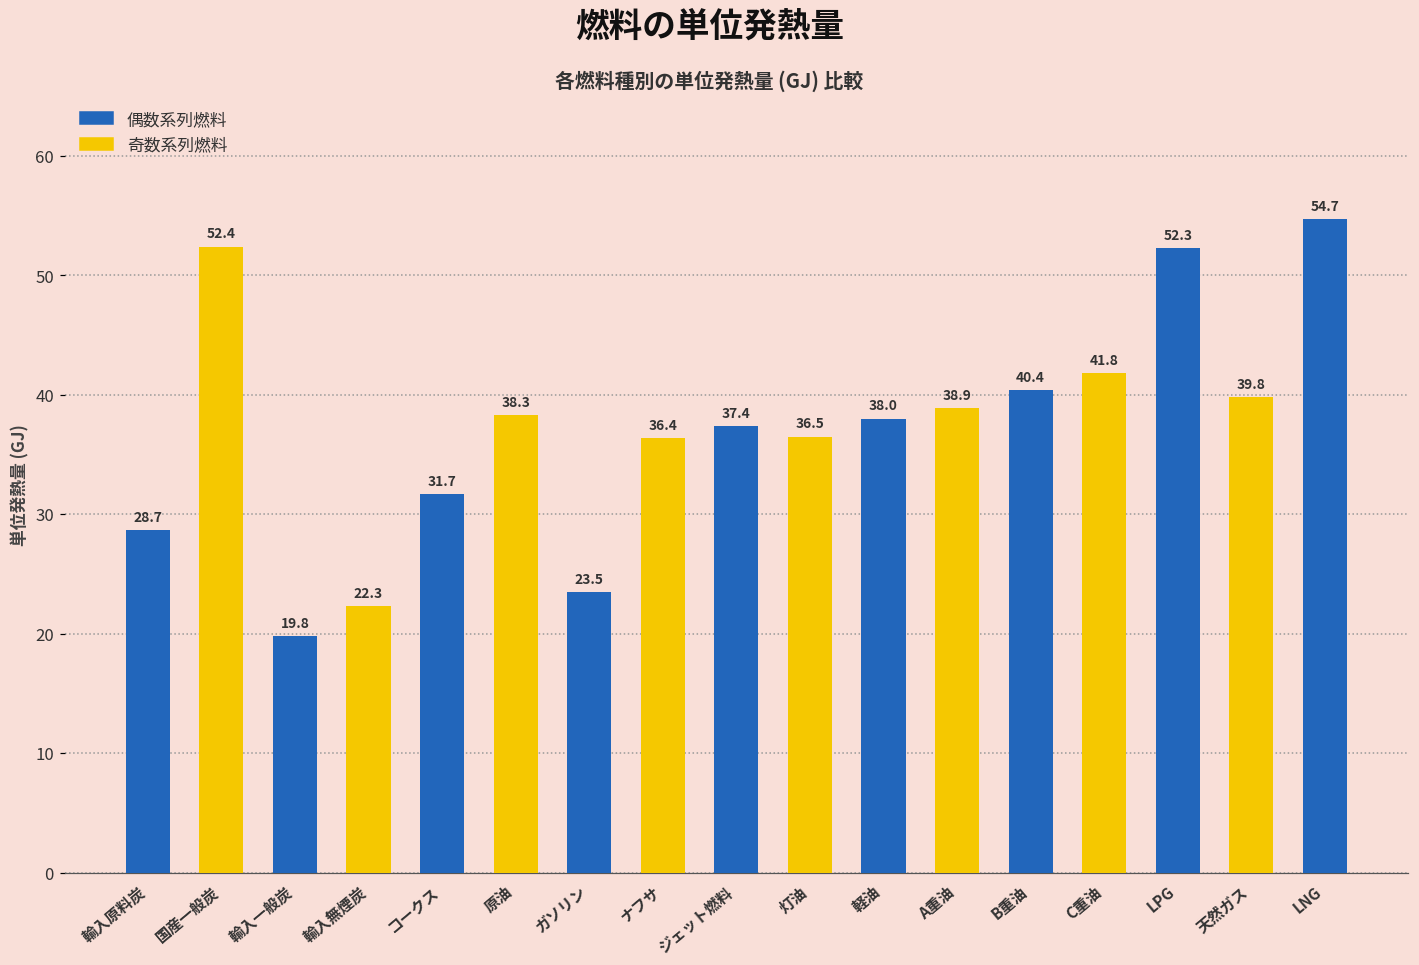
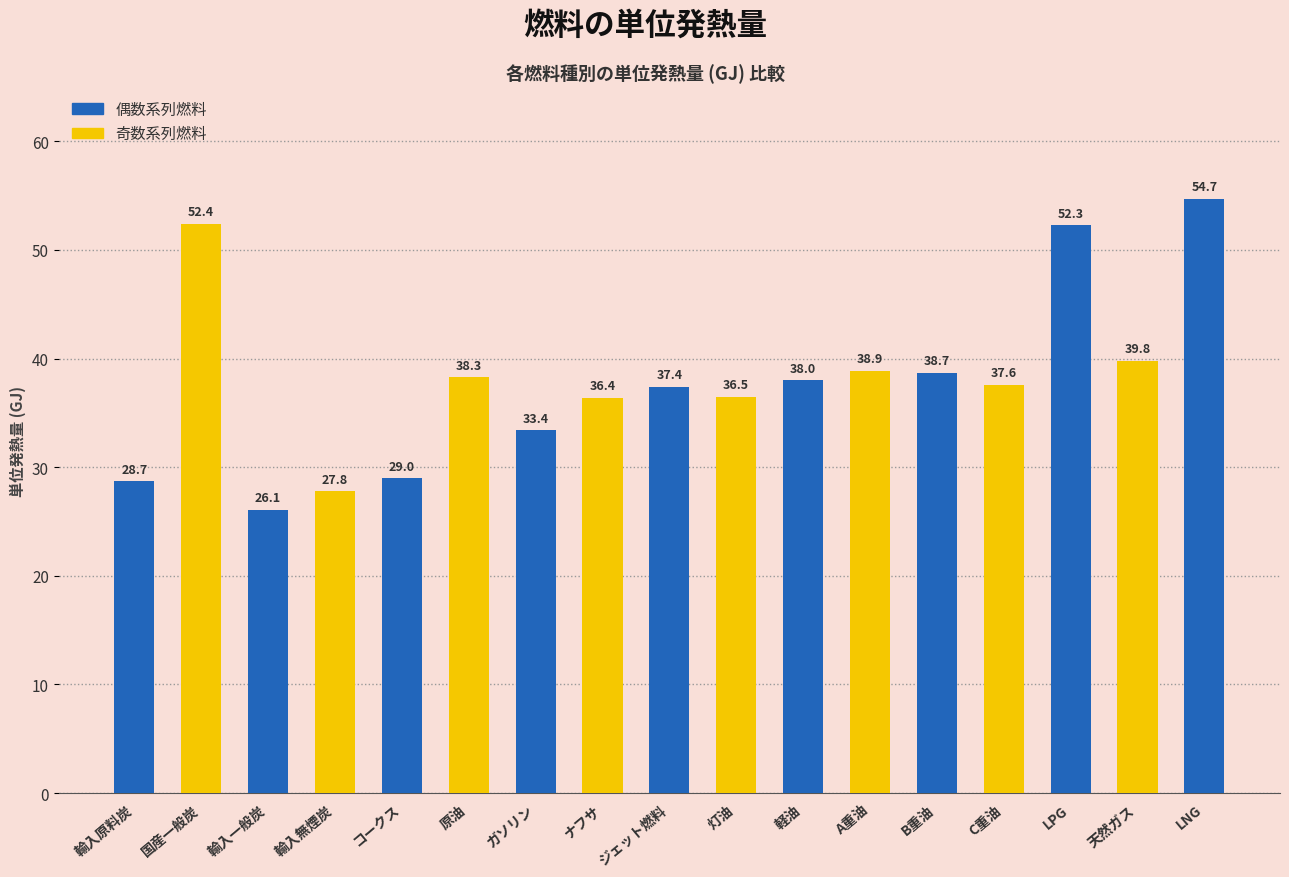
  {
    "輸入原料炭": 28.7,
    "国産一般炭": 52.4,
-   "輸入一般炭": 19.8,
-   "輸入無煙炭": 22.3,
-   "コークス": 31.7,
+   "輸入一般炭": 26.1,
+   "輸入無煙炭": 27.8,
+   "コークス": 29.0,
    "原油": 38.3,
-   "ガソリン": 23.5,
+   "ガソリン": 33.4,
    "ナフサ": 36.4,
    "ジェット燃料": 37.4,
    "灯油": 36.5,
    "軽油": 38.0,
    "A重油": 38.9,
-   "B重油": 40.4,
-   "C重油": 41.8,
+   "B重油": 38.7,
+   "C重油": 37.6,
    "LPG": 52.3,
    "天然ガス": 39.8,
    "LNG": 54.7
  }
